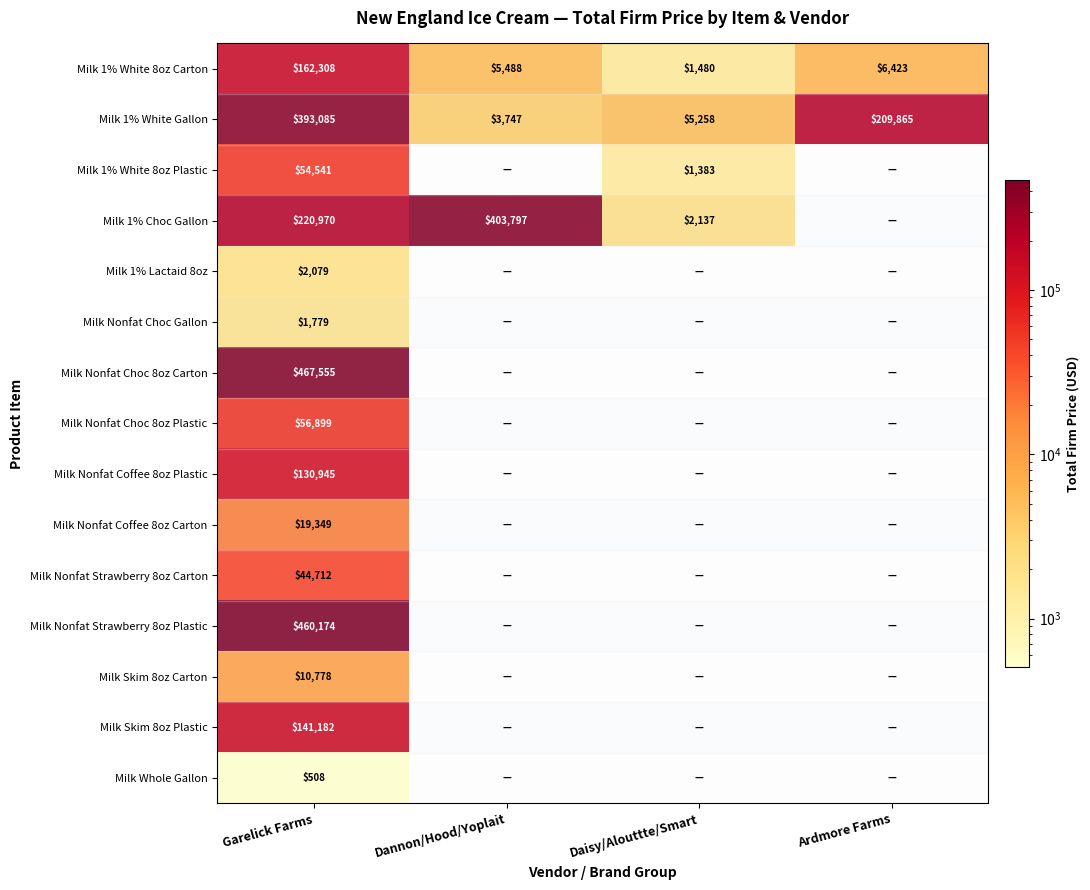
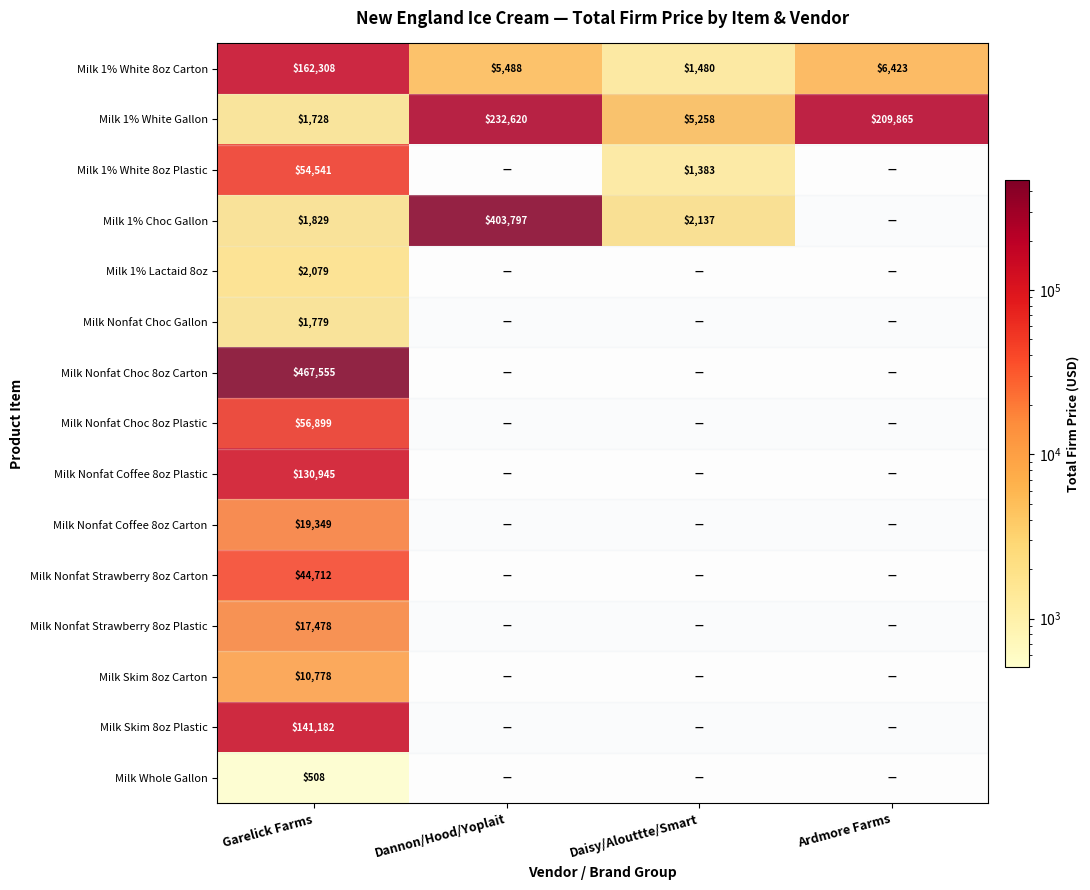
  {
    "Milk 1% White 8oz Carton": {
      "Garelick Farms": "$162,308",
      "Dannon/Hood/Yoplait": "$5,488",
      "Daisy/Alouttte/Smart": "$1,480",
      "Ardmore Farms": "$6,423"
    },
    "Milk 1% White Gallon": {
-     "Garelick Farms": "$393,085",
-     "Dannon/Hood/Yoplait": "$3,747",
+     "Garelick Farms": "$1,728",
+     "Dannon/Hood/Yoplait": "$232,620",
      "Daisy/Alouttte/Smart": "$5,258",
      "Ardmore Farms": "$209,865"
    },
    "Milk 1% White 8oz Plastic": {
      "Garelick Farms": "$54,541",
      "Daisy/Alouttte/Smart": "$1,383"
    },
    "Milk 1% Choc Gallon": {
-     "Garelick Farms": "$220,970",
+     "Garelick Farms": "$1,829",
      "Dannon/Hood/Yoplait": "$403,797",
      "Daisy/Alouttte/Smart": "$2,137"
    },
    "Milk 1% Lactaid 8oz": {
      "Garelick Farms": "$2,079"
    },
    "Milk Nonfat Choc Gallon": {
      "Garelick Farms": "$1,779"
    },
    "Milk Nonfat Choc 8oz Carton": {
      "Garelick Farms": "$467,555"
    },
    "Milk Nonfat Choc 8oz Plastic": {
      "Garelick Farms": "$56,899"
    },
    "Milk Nonfat Coffee 8oz Plastic": {
      "Garelick Farms": "$130,945"
    },
    "Milk Nonfat Coffee 8oz Carton": {
      "Garelick Farms": "$19,349"
    },
    "Milk Nonfat Strawberry 8oz Carton": {
      "Garelick Farms": "$44,712"
    },
    "Milk Nonfat Strawberry 8oz Plastic": {
-     "Garelick Farms": "$460,174"
+     "Garelick Farms": "$17,478"
    },
    "Milk Skim 8oz Carton": {
      "Garelick Farms": "$10,778"
    },
    "Milk Skim 8oz Plastic": {
      "Garelick Farms": "$141,182"
    },
    "Milk Whole Gallon": {
      "Garelick Farms": "$508"
    }
  }
